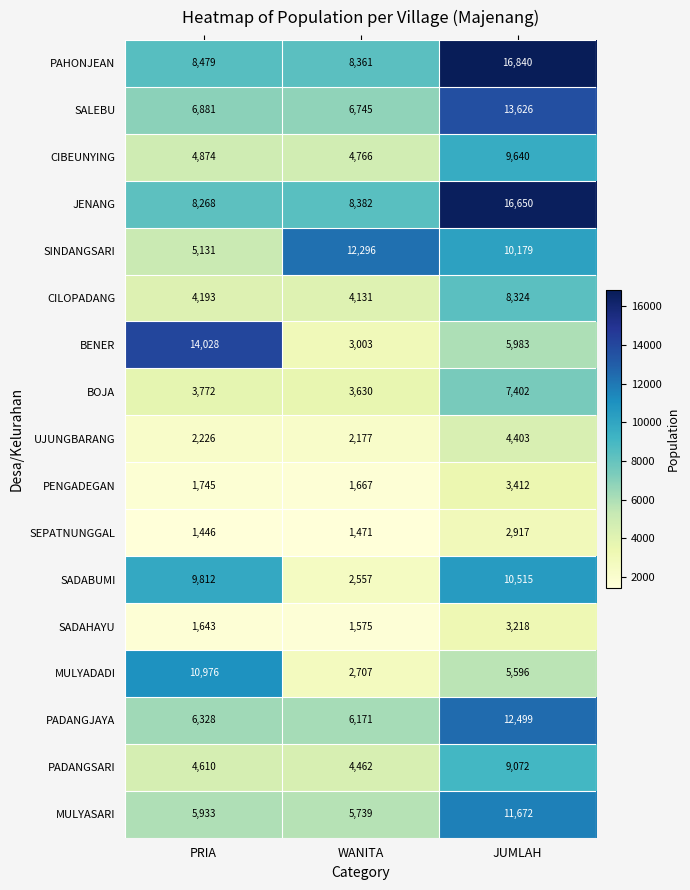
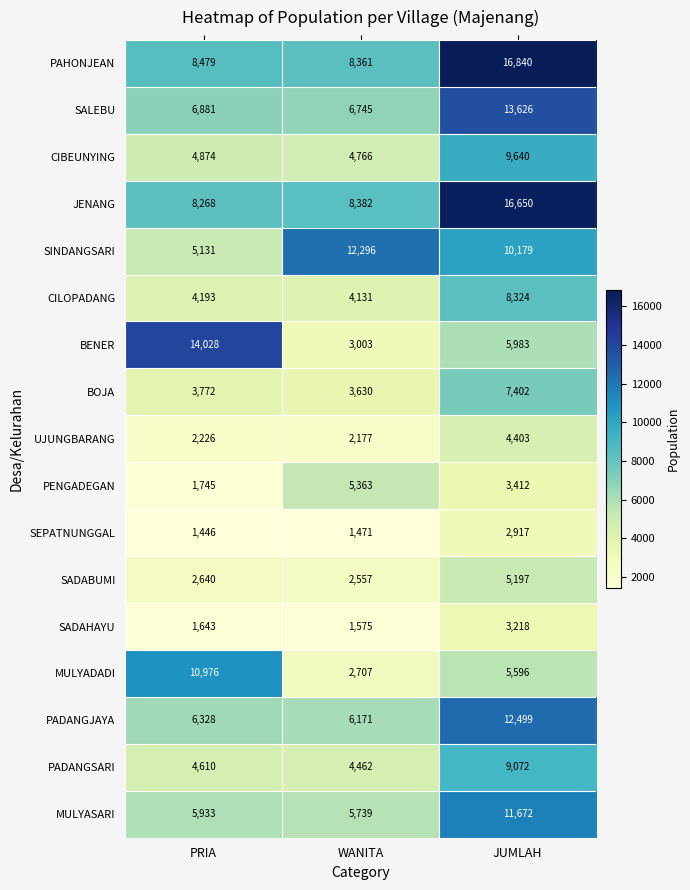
  {
    "PAHONJEAN": {
      "PRIA": "8,479",
      "WANITA": "8,361",
      "JUMLAH": "16,840"
    },
    "SALEBU": {
      "PRIA": "6,881",
      "WANITA": "6,745",
      "JUMLAH": "13,626"
    },
    "CIBEUNYING": {
      "PRIA": "4,874",
      "WANITA": "4,766",
      "JUMLAH": "9,640"
    },
    "JENANG": {
      "PRIA": "8,268",
      "WANITA": "8,382",
      "JUMLAH": "16,650"
    },
    "SINDANGSARI": {
      "PRIA": "5,131",
      "WANITA": "12,296",
      "JUMLAH": "10,179"
    },
    "CILOPADANG": {
      "PRIA": "4,193",
      "WANITA": "4,131",
      "JUMLAH": "8,324"
    },
    "BENER": {
      "PRIA": "14,028",
      "WANITA": "3,003",
      "JUMLAH": "5,983"
    },
    "BOJA": {
      "PRIA": "3,772",
      "WANITA": "3,630",
      "JUMLAH": "7,402"
    },
    "UJUNGBARANG": {
      "PRIA": "2,226",
      "WANITA": "2,177",
      "JUMLAH": "4,403"
    },
    "PENGADEGAN": {
      "PRIA": "1,745",
-     "WANITA": "1,667",
+     "WANITA": "5,363",
      "JUMLAH": "3,412"
    },
    "SEPATNUNGGAL": {
      "PRIA": "1,446",
      "WANITA": "1,471",
      "JUMLAH": "2,917"
    },
    "SADABUMI": {
-     "PRIA": "9,812",
+     "PRIA": "2,640",
      "WANITA": "2,557",
-     "JUMLAH": "10,515"
+     "JUMLAH": "5,197"
    },
    "SADAHAYU": {
      "PRIA": "1,643",
      "WANITA": "1,575",
      "JUMLAH": "3,218"
    },
    "MULYADADI": {
      "PRIA": "10,976",
      "WANITA": "2,707",
      "JUMLAH": "5,596"
    },
    "PADANGJAYA": {
      "PRIA": "6,328",
      "WANITA": "6,171",
      "JUMLAH": "12,499"
    },
    "PADANGSARI": {
      "PRIA": "4,610",
      "WANITA": "4,462",
      "JUMLAH": "9,072"
    },
    "MULYASARI": {
      "PRIA": "5,933",
      "WANITA": "5,739",
      "JUMLAH": "11,672"
    }
  }
